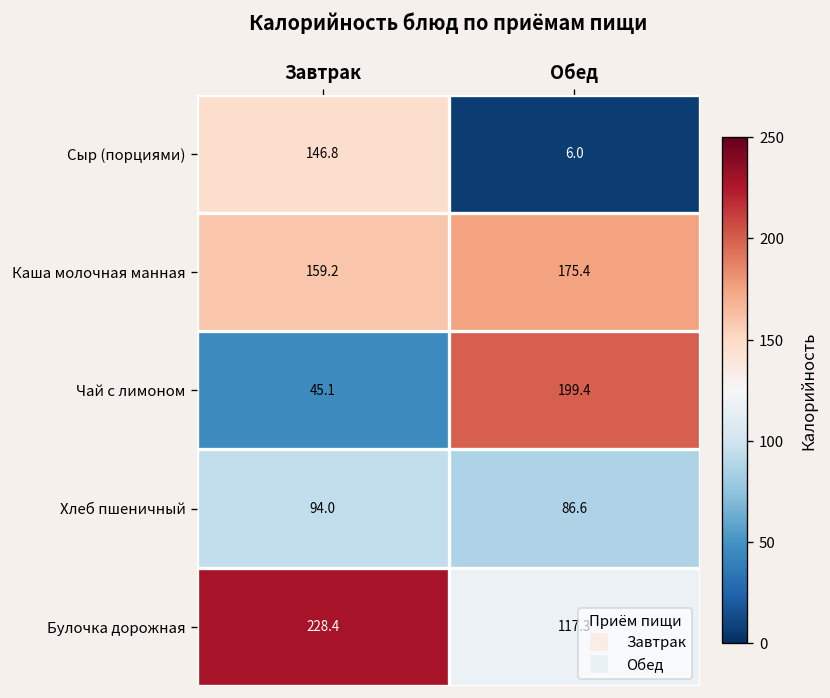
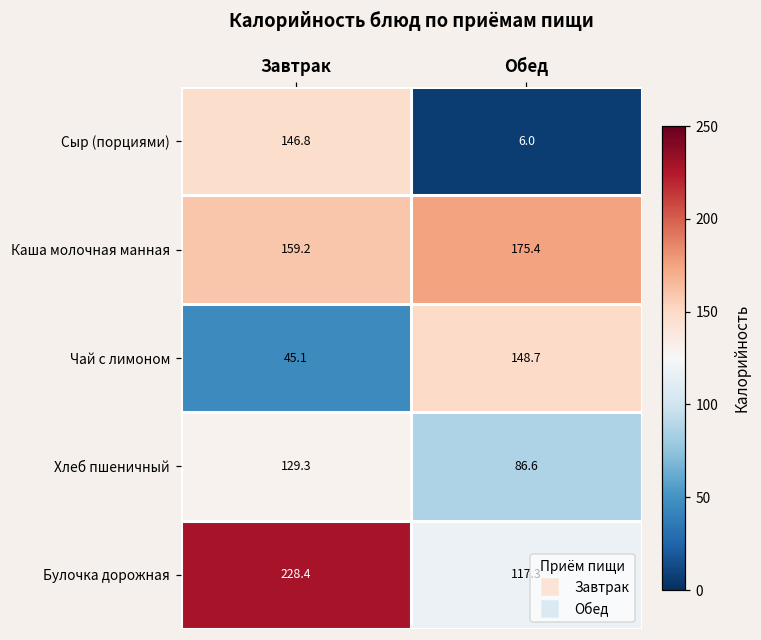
  {
    "Сыр (порциями)": {
      "Завтрак": 146.8,
      "Обед": 6.0
    },
    "Каша молочная манная": {
      "Завтрак": 159.2,
      "Обед": 175.4
    },
    "Чай с лимоном": {
      "Завтрак": 45.1,
-     "Обед": 199.4
+     "Обед": 148.7
    },
    "Хлеб пшеничный": {
-     "Завтрак": 94.0,
+     "Завтрак": 129.3,
      "Обед": 86.6
    },
    "Булочка дорожная": {
      "Завтрак": 228.4
    }
  }
